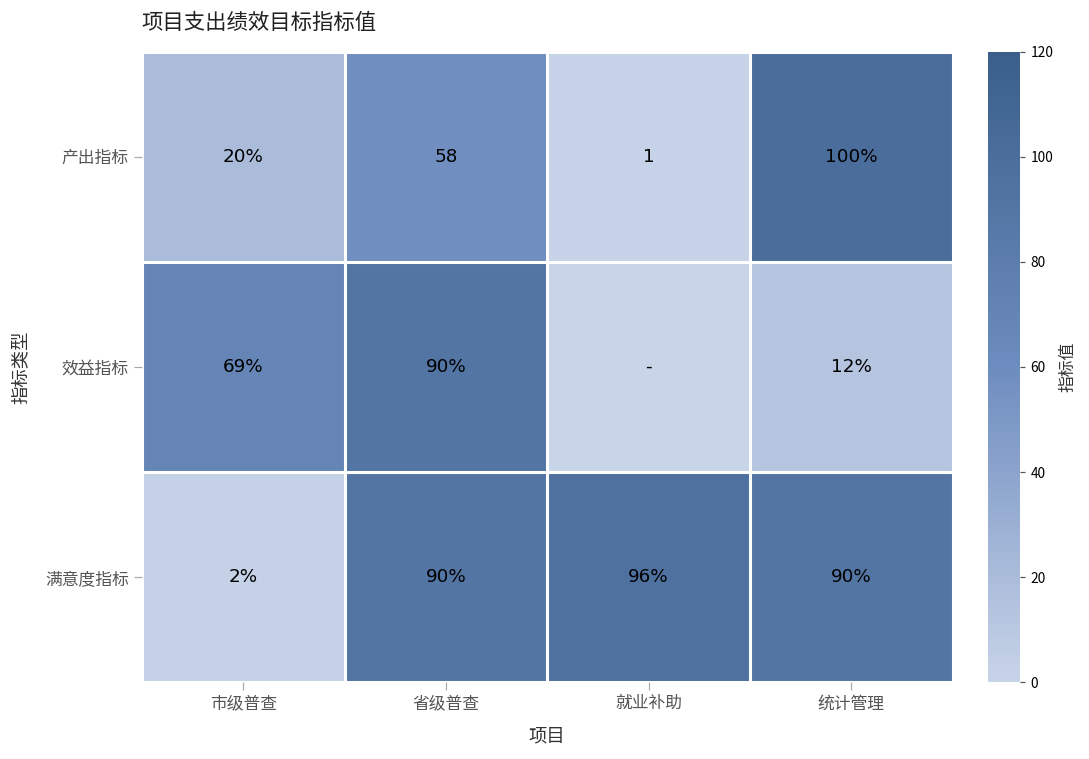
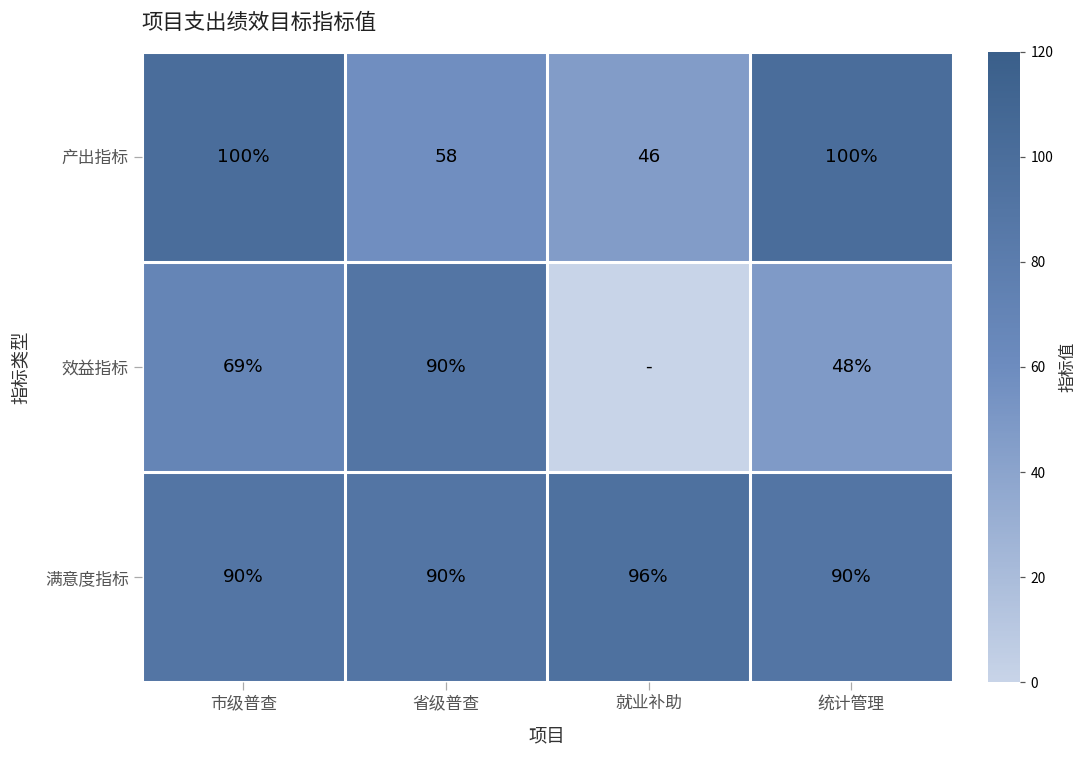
  {
    "产出指标": {
-     "市级普查": "20%",
+     "市级普查": "100%",
      "省级普查": "58",
-     "就业补助": "1",
+     "就业补助": "46",
      "统计管理": "100%"
    },
    "效益指标": {
      "市级普查": "69%",
      "省级普查": "90%",
-     "统计管理": "12%"
+     "统计管理": "48%"
    },
    "满意度指标": {
-     "市级普查": "2%",
+     "市级普查": "90%",
      "省级普查": "90%",
      "就业补助": "96%",
      "统计管理": "90%"
    }
  }
